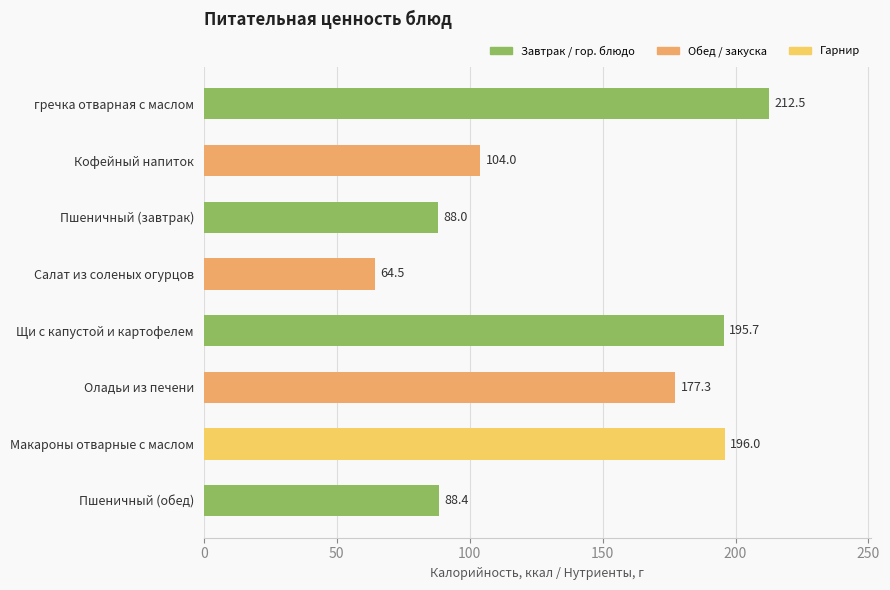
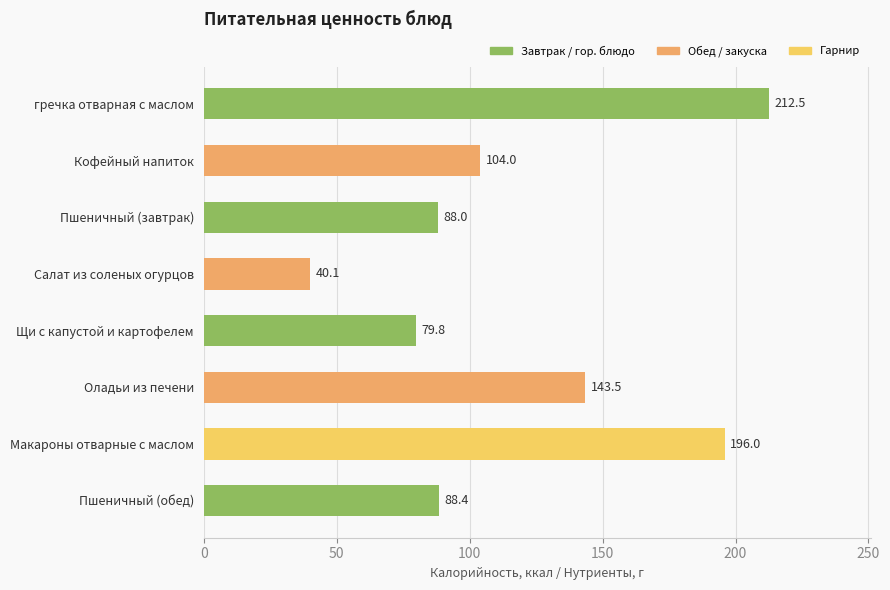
  {
    "гречка отварная с маслом": 212.5,
    "Кофейный напиток": 104.0,
    "Пшеничный (завтрак)": 88.0,
-   "Салат из соленых огурцов": 64.5,
-   "Щи с капустой и картофелем": 195.7,
-   "Оладьи из печени": 177.3,
+   "Салат из соленых огурцов": 40.1,
+   "Щи с капустой и картофелем": 79.8,
+   "Оладьи из печени": 143.5,
    "Макароны отварные с маслом": 196.0,
    "Пшеничный (обед)": 88.4
  }
